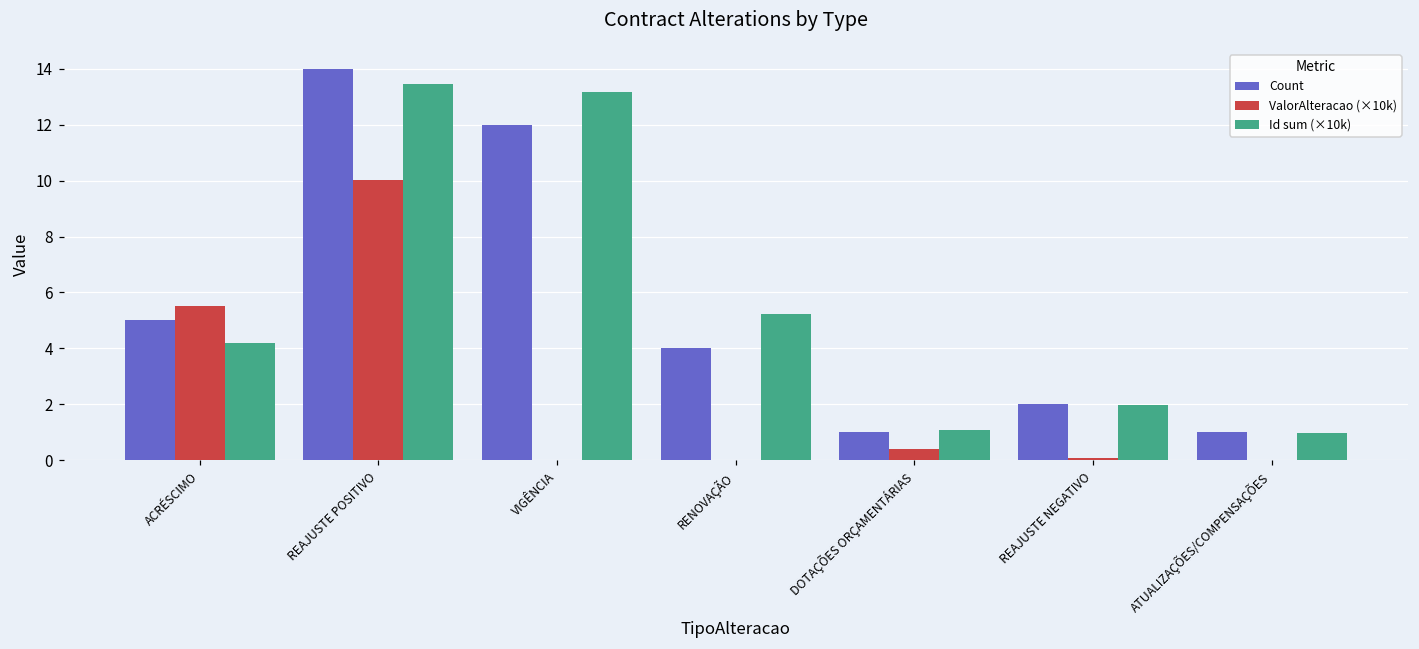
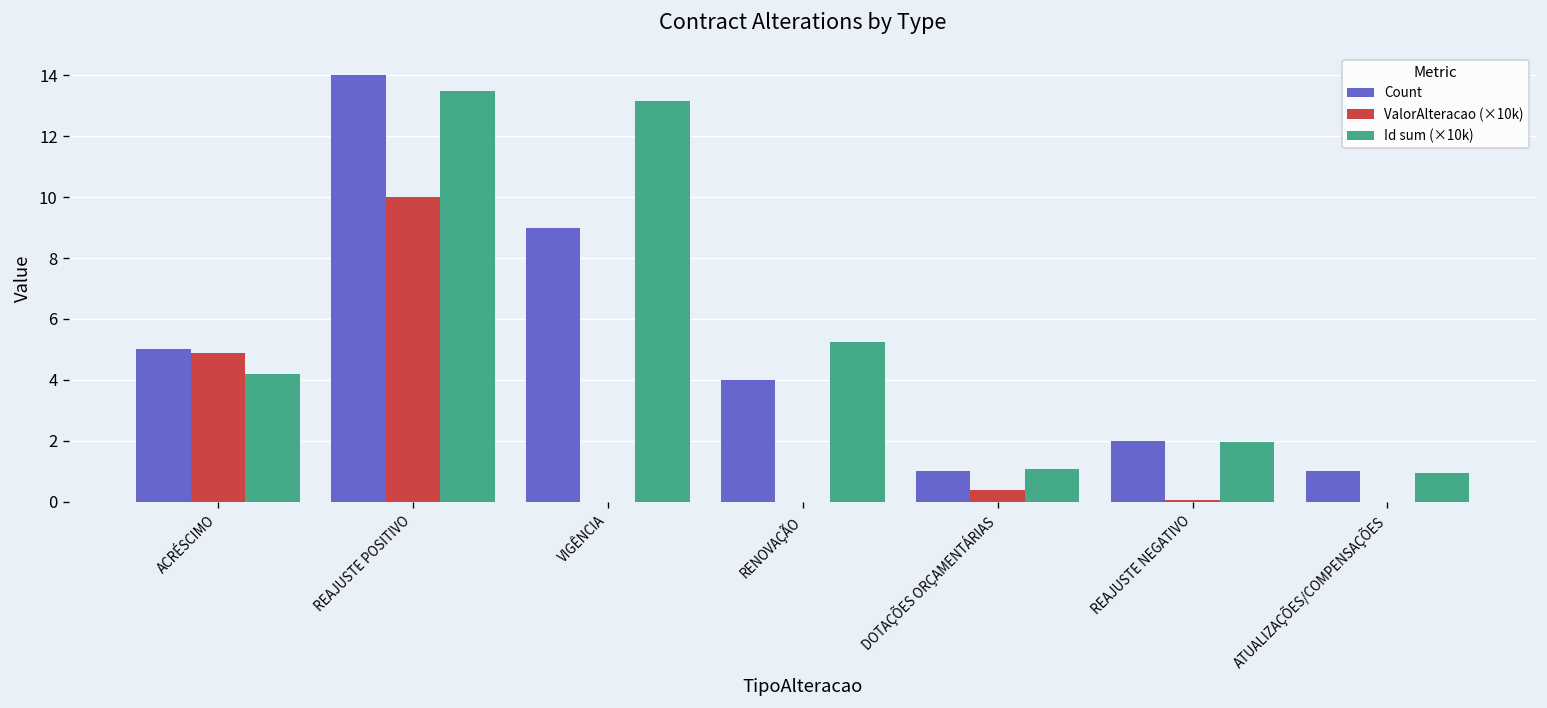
  {
    "Count": {
      "ACRÉSCIMO": 5,
      "REAJUSTE POSITIVO": 14,
-     "VIGÊNCIA": 12,
+     "VIGÊNCIA": 9,
      "RENOVAÇÃO": 4,
      "DOTAÇÕES ORÇAMENTÁRIAS": 1,
      "REAJUSTE NEGATIVO": 2,
      "ATUALIZAÇÕES/COMPENSAÇÕES": 1
    },
    "ValorAlteracao (×10k)": {
-     "ACRÉSCIMO": 5.5,
+     "ACRÉSCIMO": 4.9,
      "REAJUSTE POSITIVO": 10.0,
      "VIGÊNCIA": 0.0,
      "RENOVAÇÃO": 0.0,
      "DOTAÇÕES ORÇAMENTÁRIAS": 0.4,
      "ATUALIZAÇÕES/COMPENSAÇÕES": 0.0
    },
    "Id sum (×10k)": {
      "ACRÉSCIMO": 4.2,
      "REAJUSTE POSITIVO": 13.5,
      "VIGÊNCIA": 13.2,
      "RENOVAÇÃO": 5.2,
      "DOTAÇÕES ORÇAMENTÁRIAS": 1.1,
      "REAJUSTE NEGATIVO": 2.0,
      "ATUALIZAÇÕES/COMPENSAÇÕES": 1.0
    }
  }
